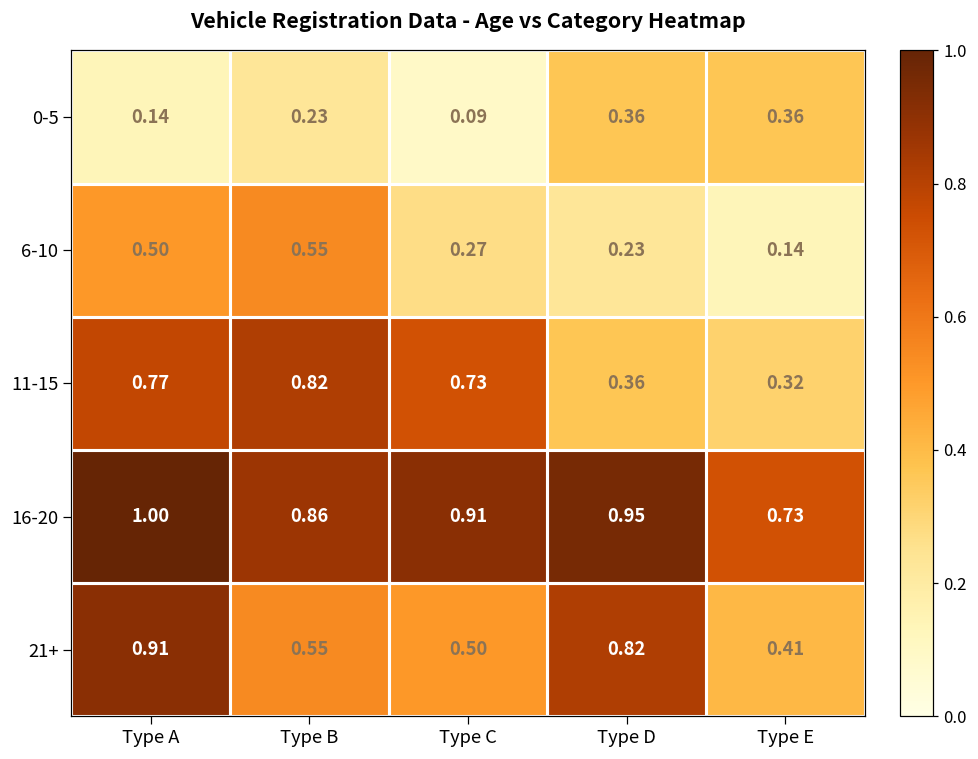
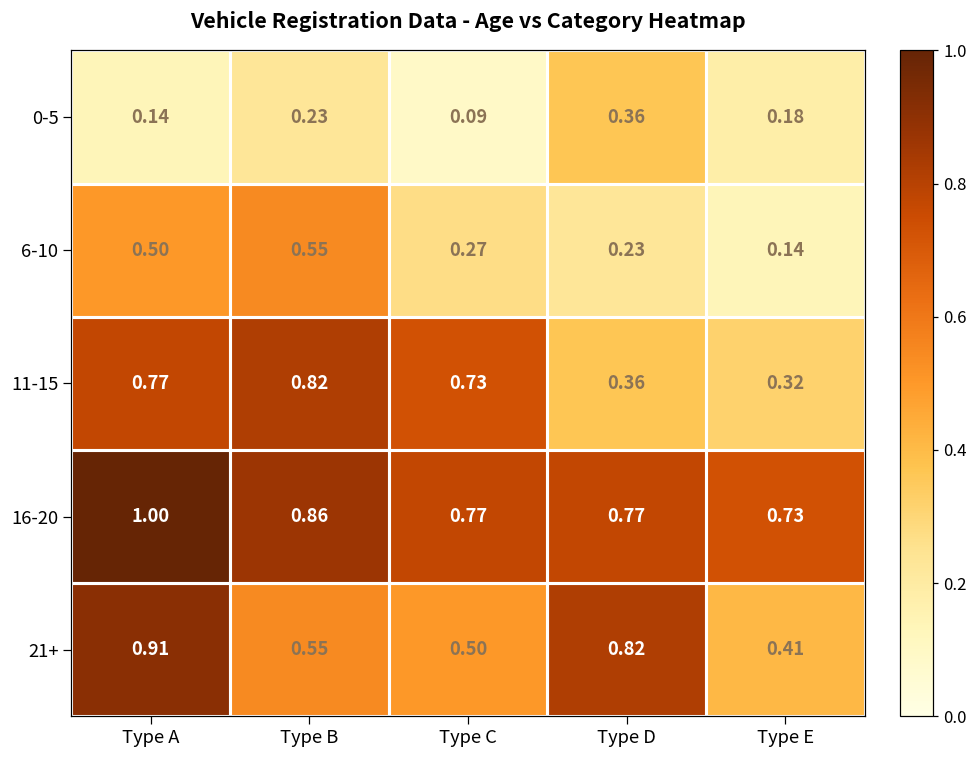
  {
    "0-5": {
      "Type A": 0.14,
      "Type B": 0.23,
      "Type C": 0.09,
      "Type D": 0.36,
-     "Type E": 0.36
+     "Type E": 0.18
    },
    "6-10": {
      "Type A": 0.50,
      "Type B": 0.55,
      "Type C": 0.27,
      "Type D": 0.23,
      "Type E": 0.14
    },
    "11-15": {
      "Type A": 0.77,
      "Type B": 0.82,
      "Type C": 0.73,
      "Type D": 0.36,
      "Type E": 0.32
    },
    "16-20": {
      "Type A": 1.00,
      "Type B": 0.86,
-     "Type C": 0.91,
-     "Type D": 0.95,
+     "Type C": 0.77,
+     "Type D": 0.77,
      "Type E": 0.73
    },
    "21+": {
      "Type A": 0.91,
      "Type B": 0.55,
      "Type C": 0.50,
      "Type D": 0.82,
      "Type E": 0.41
    }
  }
